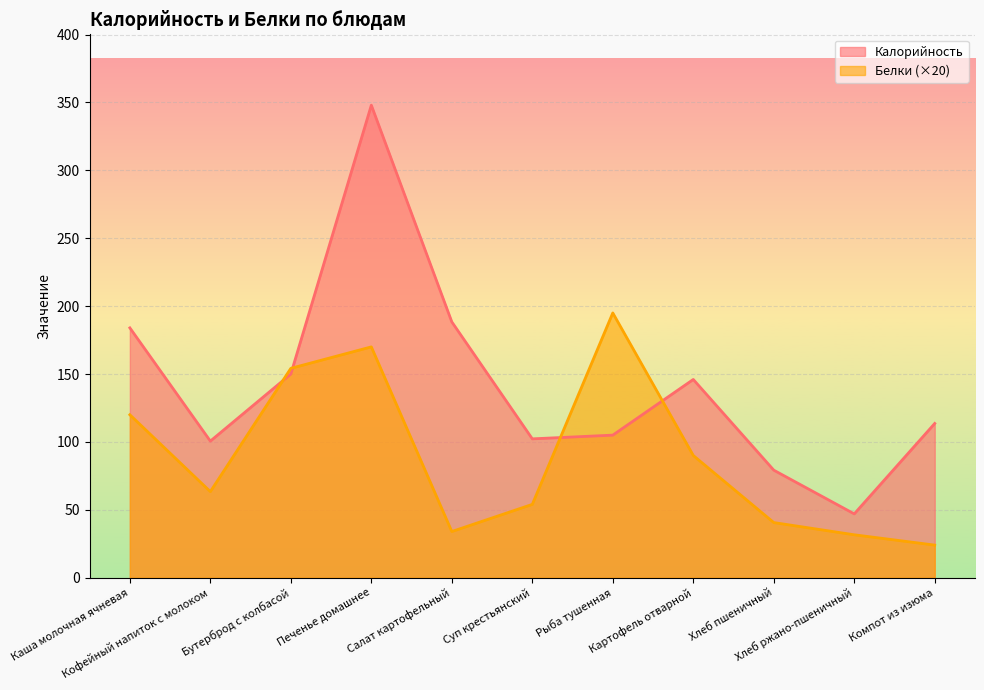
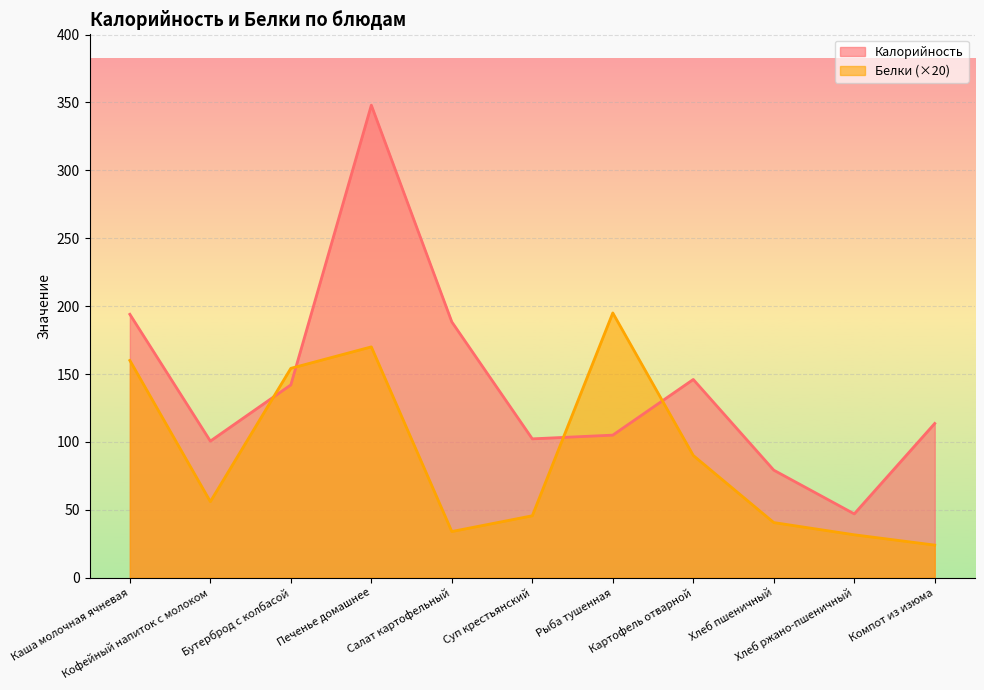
  {
    "Калорийность": {
-     "Каша молочная ячневая": 184,
+     "Каша молочная ячневая": 194,
      "Кофейный напиток с молоком": 101,
-     "Бутерброд с колбасой": 150,
+     "Бутерброд с колбасой": 142,
      "Печенье домашнее": 348,
      "Салат картофельный": 188,
      "Суп крестьянский": 102,
      "Рыба тушенная": 105,
      "Картофель отварной": 146,
      "Хлеб пшеничный": 79,
      "Хлеб ржано-пшеничный": 47,
      "Компот из изюма": 114
    },
    "Белки (×20)": {
-     "Каша молочная ячневая": 120,
-     "Кофейный напиток с молоком": 63,
+     "Каша молочная ячневая": 160,
+     "Кофейный напиток с молоком": 56,
      "Бутерброд с колбасой": 154,
      "Печенье домашнее": 170,
      "Салат картофельный": 34,
-     "Суп крестьянский": 54,
+     "Суп крестьянский": 46,
      "Рыба тушенная": 195,
      "Картофель отварной": 90,
      "Хлеб пшеничный": 41,
      "Хлеб ржано-пшеничный": 32,
      "Компот из изюма": 24
    }
  }
